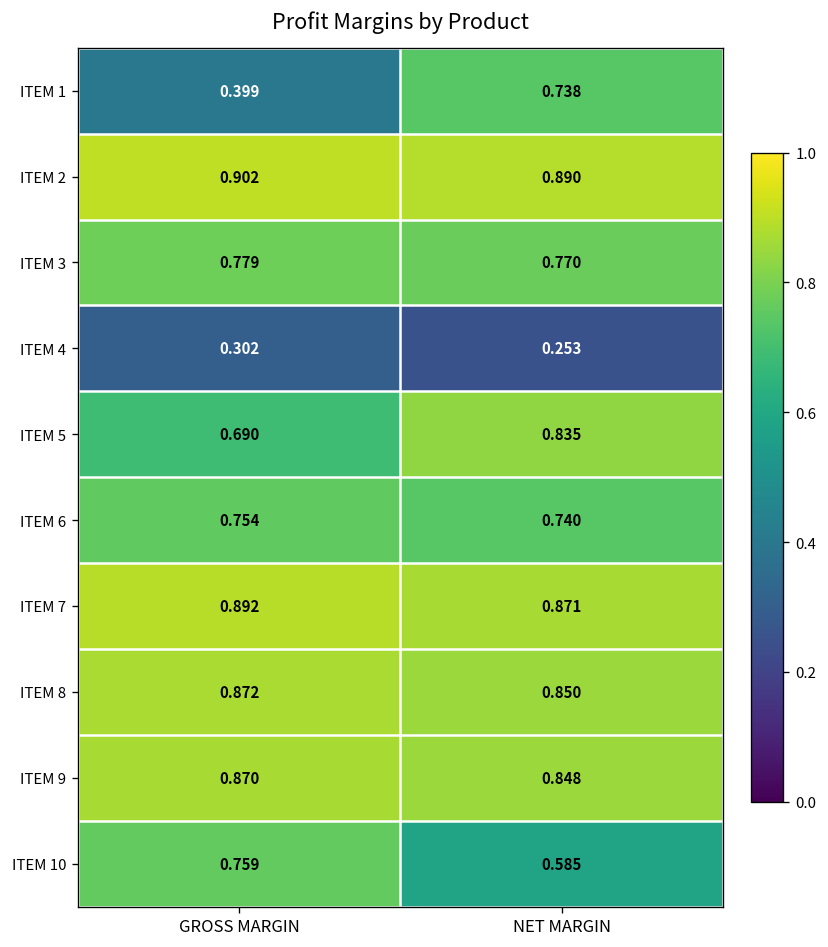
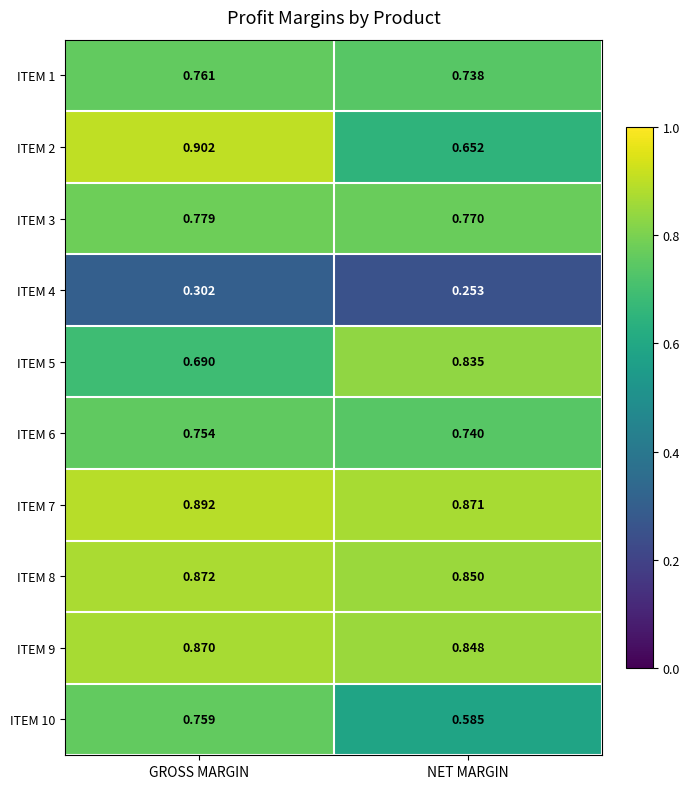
  {
    "ITEM 1": {
-     "GROSS MARGIN": 0.399,
+     "GROSS MARGIN": 0.761,
      "NET MARGIN": 0.738
    },
    "ITEM 2": {
      "GROSS MARGIN": 0.902,
-     "NET MARGIN": 0.890
+     "NET MARGIN": 0.652
    },
    "ITEM 3": {
      "GROSS MARGIN": 0.779,
      "NET MARGIN": 0.770
    },
    "ITEM 4": {
      "GROSS MARGIN": 0.302,
      "NET MARGIN": 0.253
    },
    "ITEM 5": {
      "GROSS MARGIN": 0.690,
      "NET MARGIN": 0.835
    },
    "ITEM 6": {
      "GROSS MARGIN": 0.754,
      "NET MARGIN": 0.740
    },
    "ITEM 7": {
      "GROSS MARGIN": 0.892,
      "NET MARGIN": 0.871
    },
    "ITEM 8": {
      "GROSS MARGIN": 0.872,
      "NET MARGIN": 0.850
    },
    "ITEM 9": {
      "GROSS MARGIN": 0.870,
      "NET MARGIN": 0.848
    },
    "ITEM 10": {
      "GROSS MARGIN": 0.759,
      "NET MARGIN": 0.585
    }
  }
